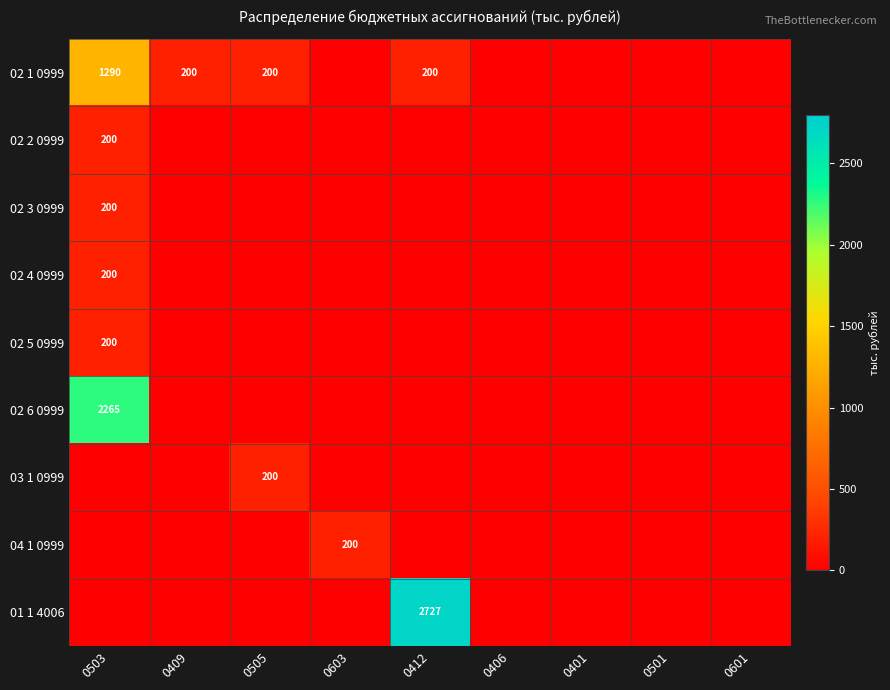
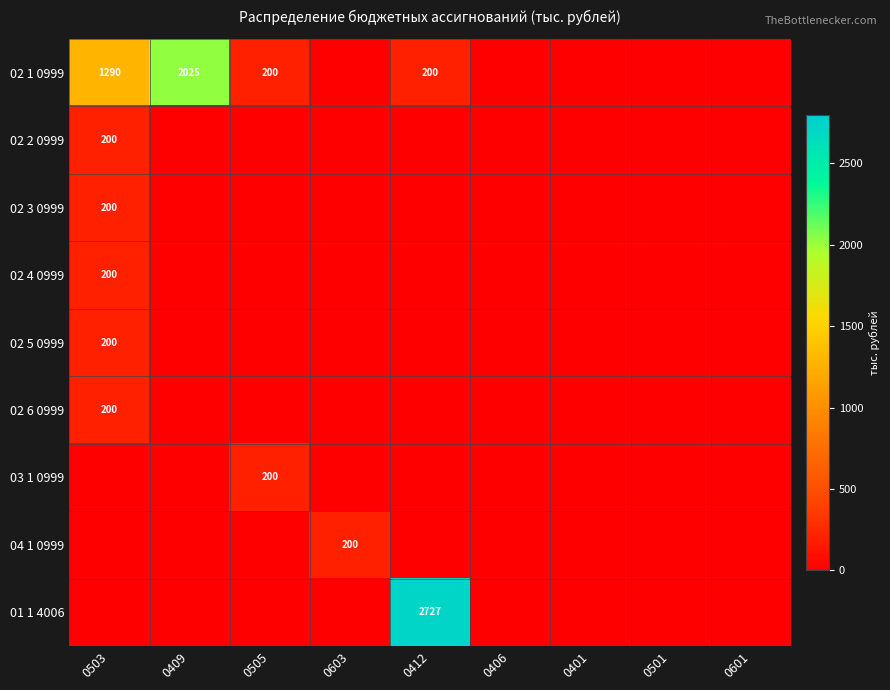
  {
    "02 1 0999": {
      "0503": 1290,
-     "0409": 200,
+     "0409": 2025,
      "0505": 200,
      "0412": 200
    },
    "02 2 0999": {
      "0503": 200
    },
    "02 3 0999": {
      "0503": 200
    },
    "02 4 0999": {
      "0503": 200
    },
    "02 5 0999": {
      "0503": 200
    },
    "02 6 0999": {
-     "0503": 2265
+     "0503": 200
    },
    "03 1 0999": {
      "0505": 200
    },
    "04 1 0999": {
      "0603": 200
    },
    "01 1 4006": {
      "0412": 2727
    }
  }
